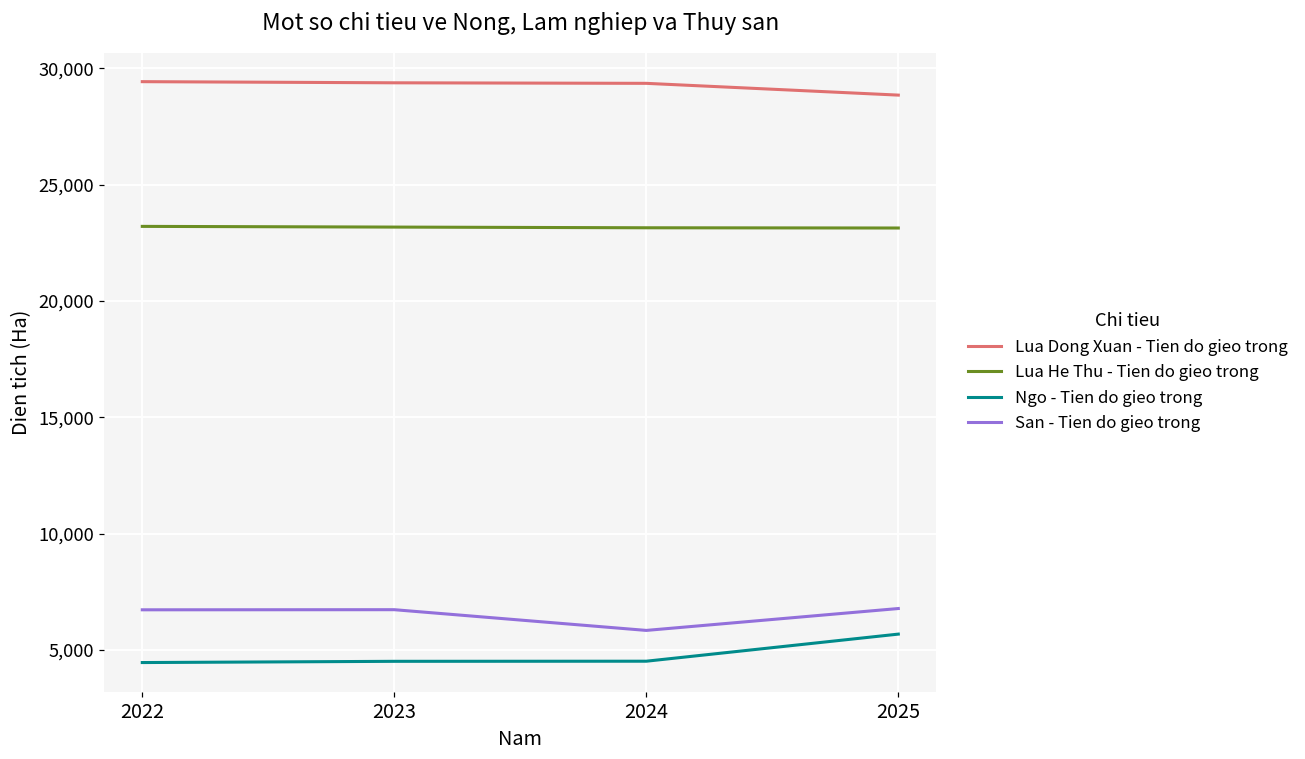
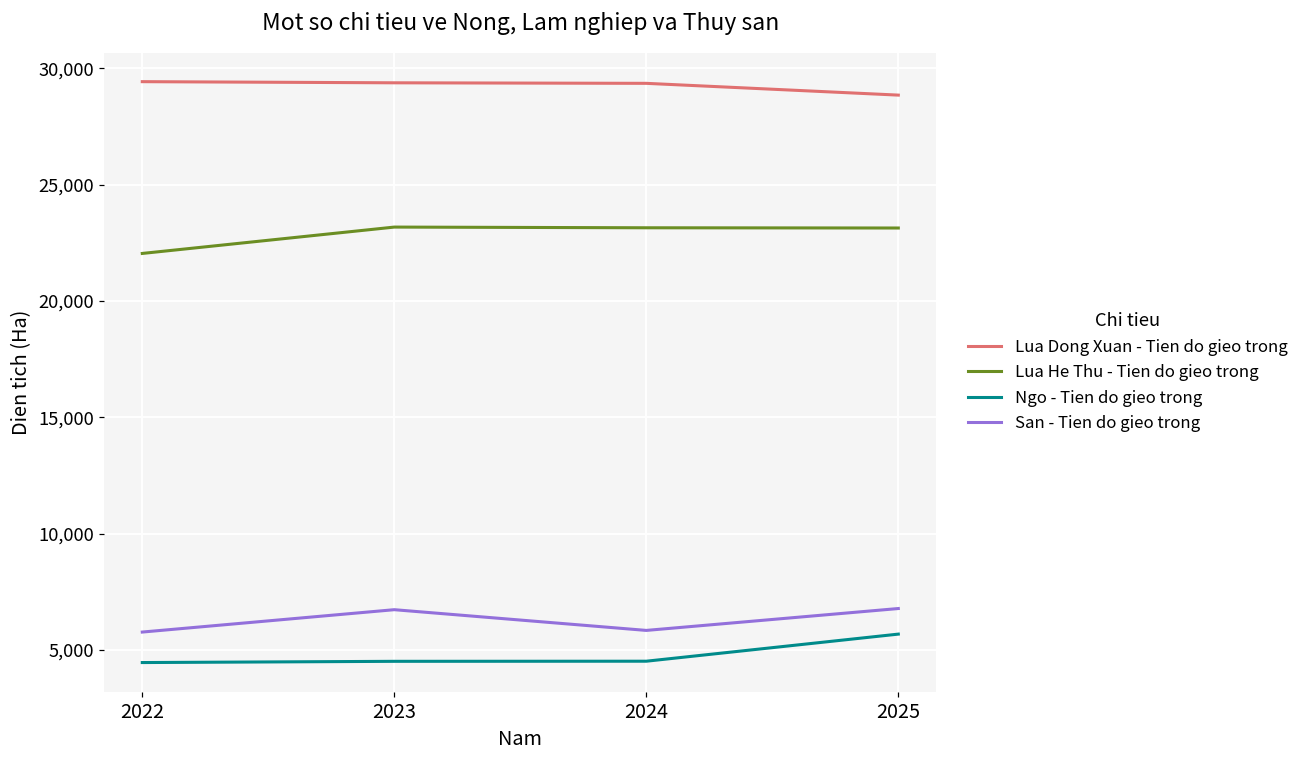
  {
    "Lua Dong Xuan - Tien do gieo trong": {
      "2022": "29,400",
      "2023": "29,400",
      "2024": "29,400",
      "2025": "28,900"
    },
    "Lua He Thu - Tien do gieo trong": {
-     "2022": "23,200",
+     "2022": "22,000",
      "2023": "23,200",
      "2024": "23,200",
      "2025": "23,100"
    },
    "Ngo - Tien do gieo trong": {
      "2022": "4,500",
      "2023": "4,500",
      "2024": "4,500",
      "2025": "5,700"
    },
    "San - Tien do gieo trong": {
-     "2022": "6,700",
+     "2022": "5,800",
      "2023": "6,700",
      "2024": "5,800",
      "2025": "6,800"
    }
  }
